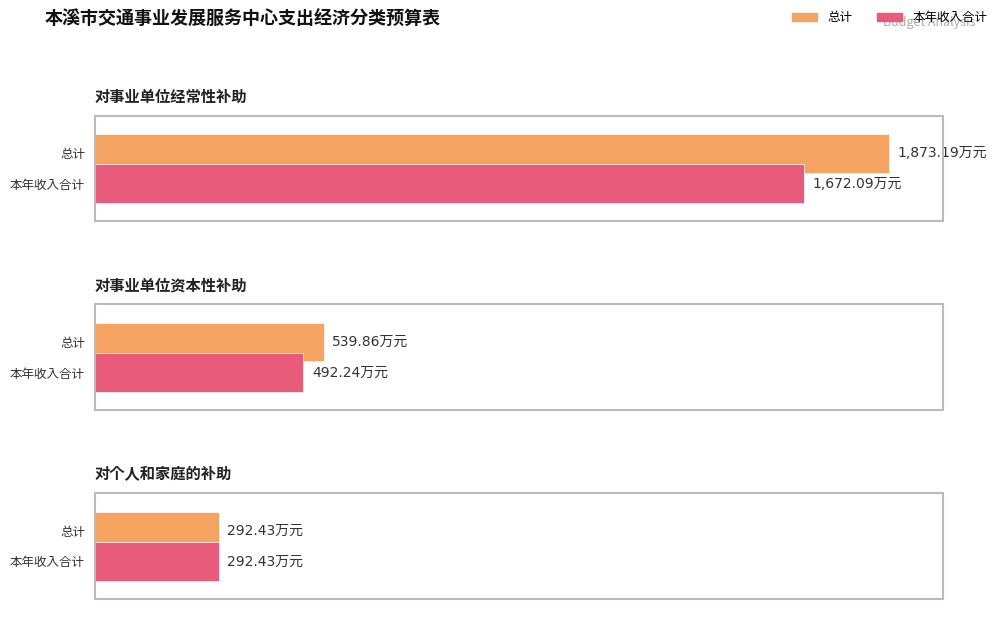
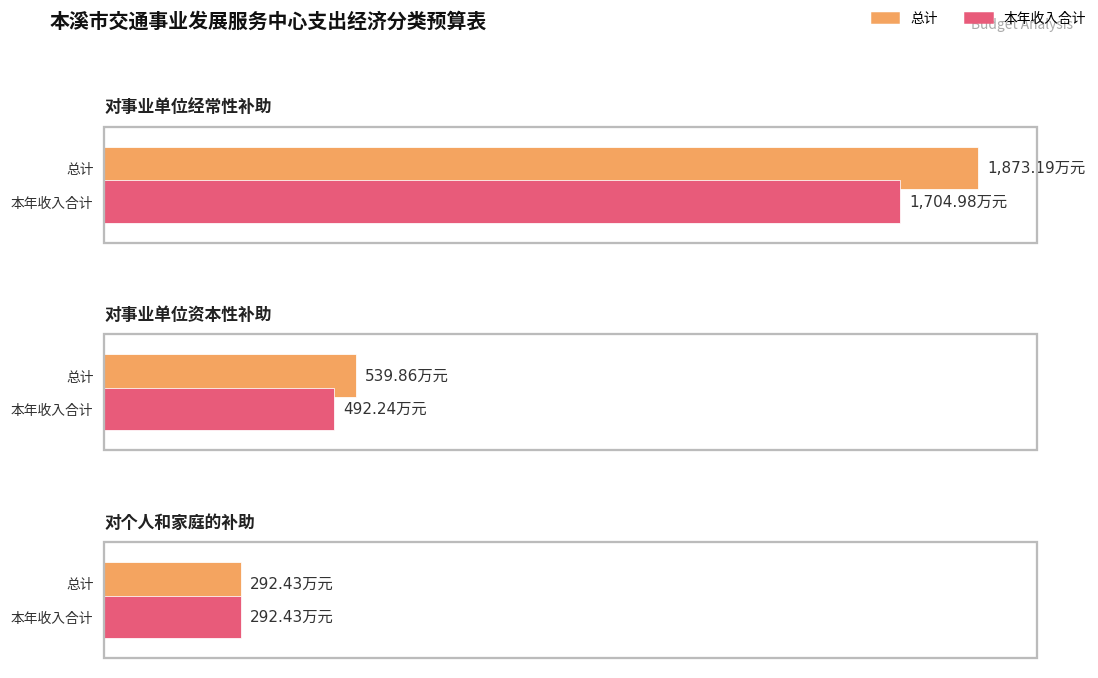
  {
    "对事业单位经常性补助": {
      "总计": "1,873.19",
-     "本年收入合计": "1,672.09"
+     "本年收入合计": "1,704.98"
    },
    "对事业单位资本性补助": {
      "总计": "539.86",
      "本年收入合计": "492.24"
    },
    "对个人和家庭的补助": {
      "总计": "292.43",
      "本年收入合计": "292.43"
    }
  }
